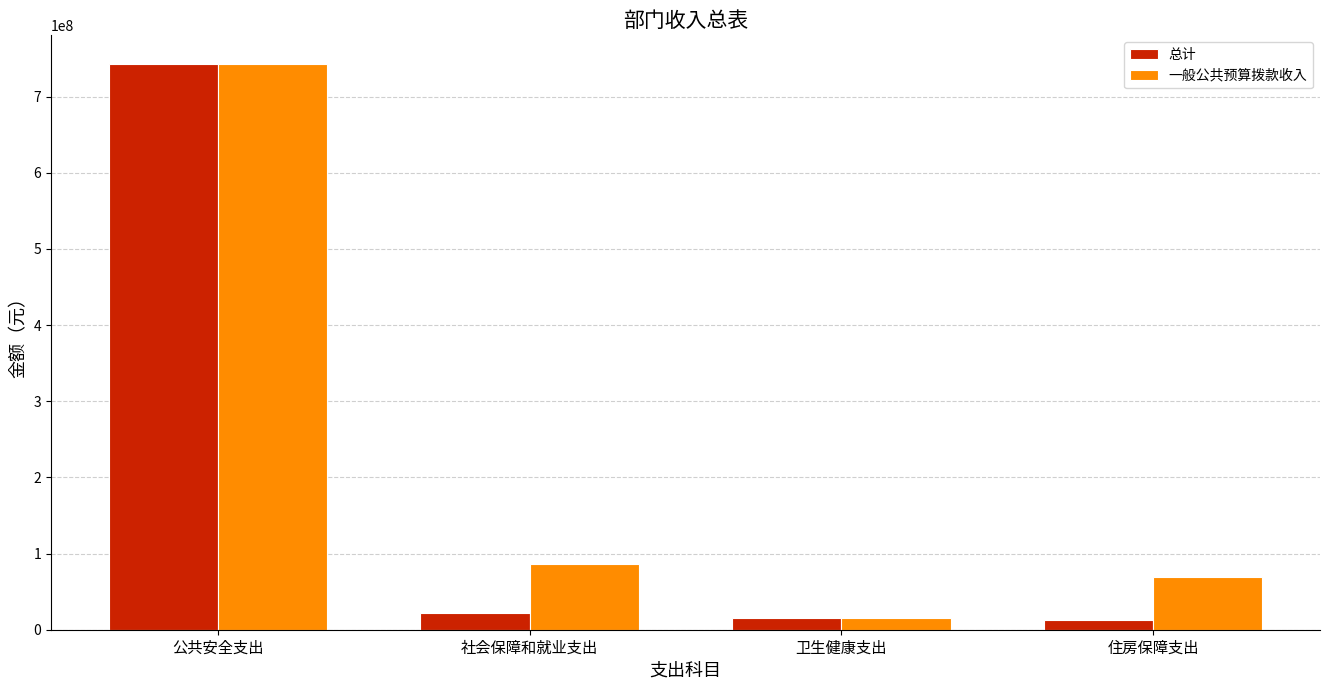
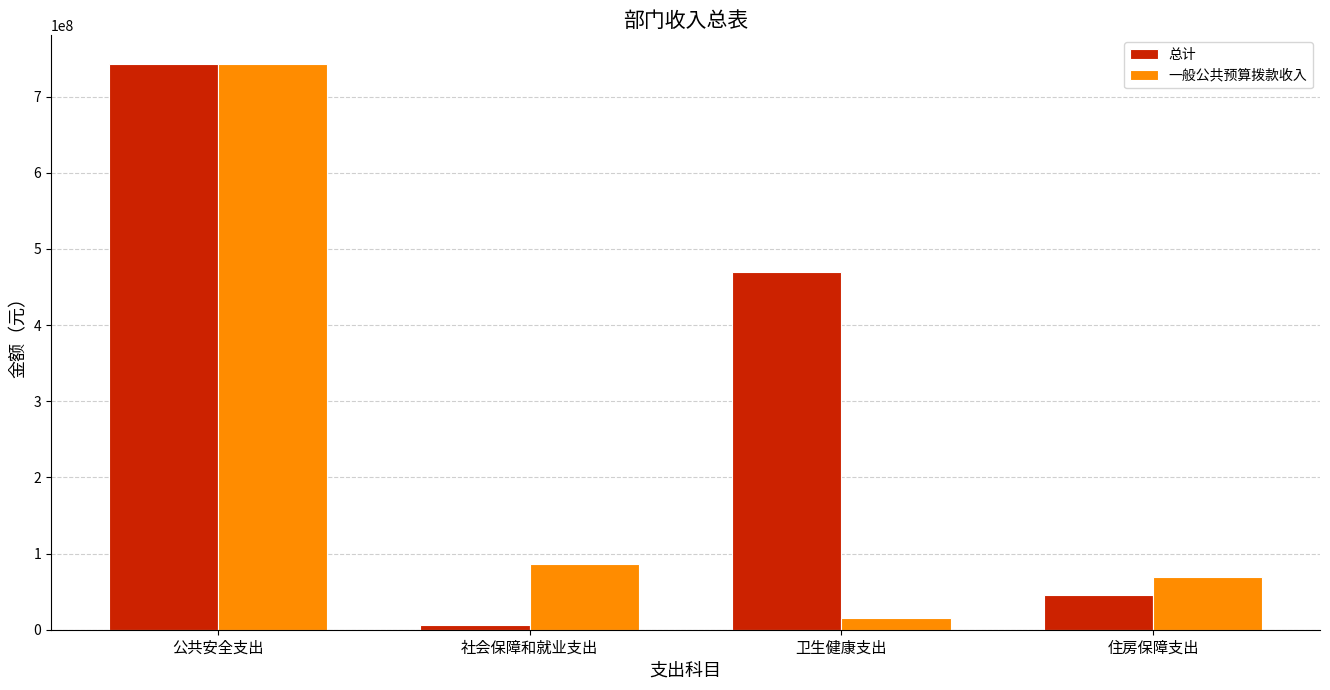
  {
    "总计": {
      "公共安全支出": 740000000,
-     "社会保障和就业支出": 20000000,
-     "卫生健康支出": 20000000,
-     "住房保障支出": 10000000
+     "社会保障和就业支出": 10000000,
+     "卫生健康支出": 470000000,
+     "住房保障支出": 50000000
    },
    "一般公共预算拨款收入": {
      "公共安全支出": 740000000,
      "社会保障和就业支出": 90000000,
      "卫生健康支出": 20000000,
      "住房保障支出": 70000000
    }
  }
